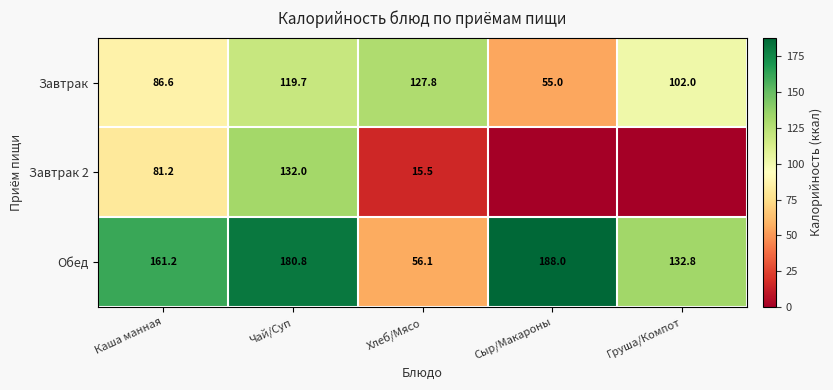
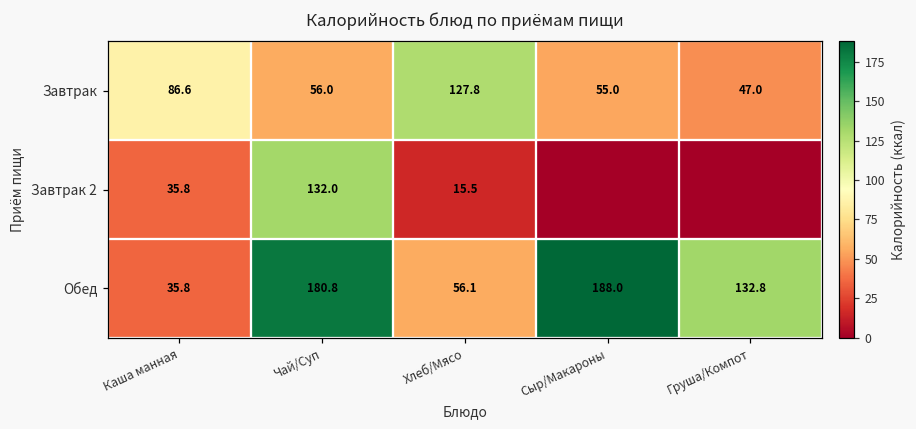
  {
    "Завтрак": {
      "Каша манная": 86.6,
-     "Чай/Суп": 119.7,
+     "Чай/Суп": 56.0,
      "Хлеб/Мясо": 127.8,
      "Сыр/Макароны": 55.0,
-     "Груша/Компот": 102.0
+     "Груша/Компот": 47.0
    },
    "Завтрак 2": {
-     "Каша манная": 81.2,
+     "Каша манная": 35.8,
      "Чай/Суп": 132.0,
      "Хлеб/Мясо": 15.5
    },
    "Обед": {
-     "Каша манная": 161.2,
+     "Каша манная": 35.8,
      "Чай/Суп": 180.8,
      "Хлеб/Мясо": 56.1,
      "Сыр/Макароны": 188.0,
      "Груша/Компот": 132.8
    }
  }
